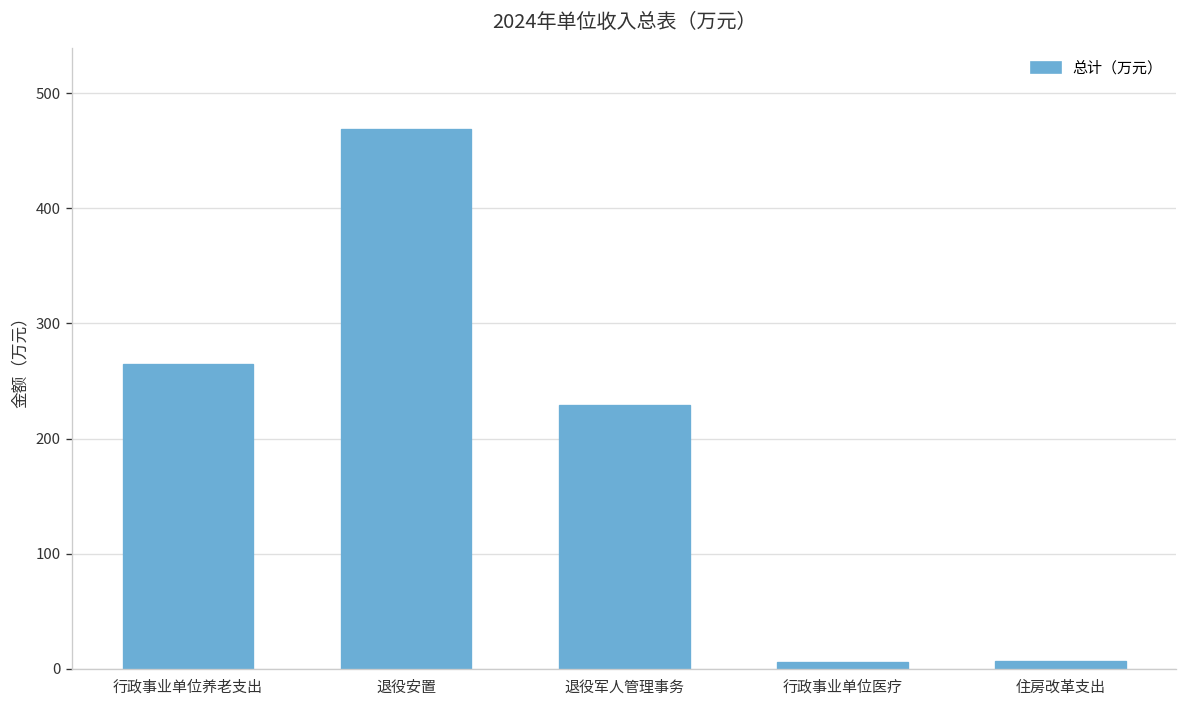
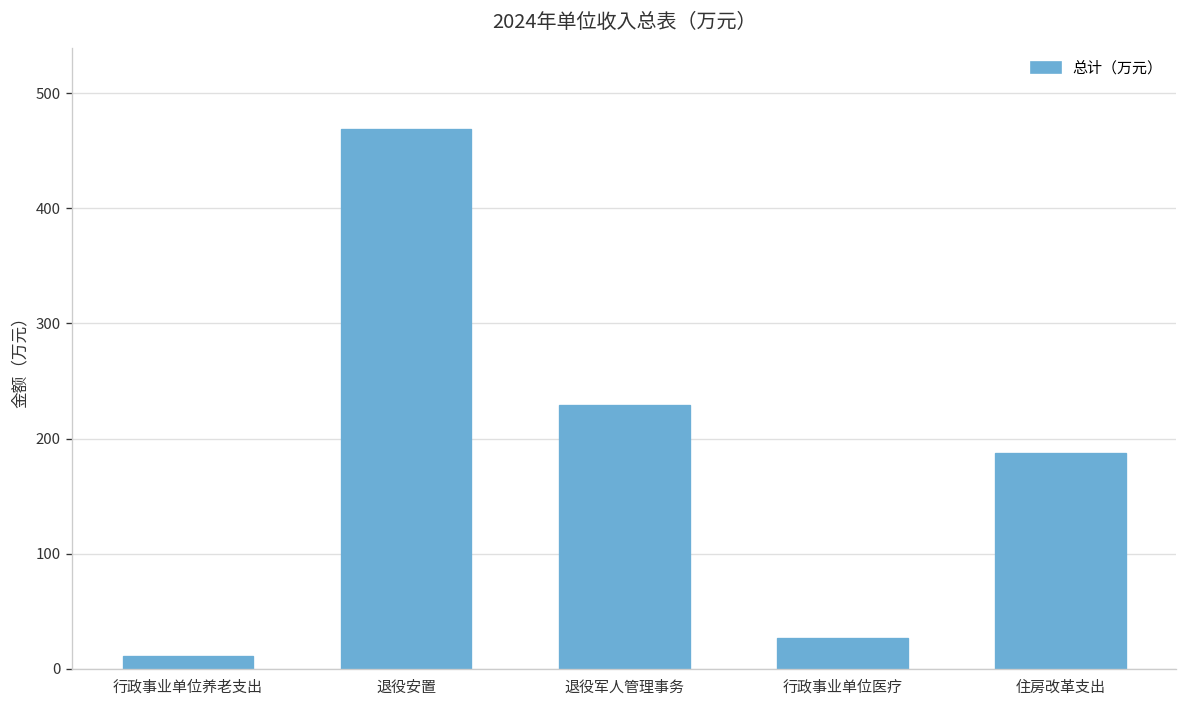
  {
-   "行政事业单位养老支出": 260,
+   "行政事业单位养老支出": 10,
    "退役安置": 470,
    "退役军人管理事务": 230,
-   "行政事业单位医疗": 10,
-   "住房改革支出": 10
+   "行政事业单位医疗": 30,
+   "住房改革支出": 190
  }
